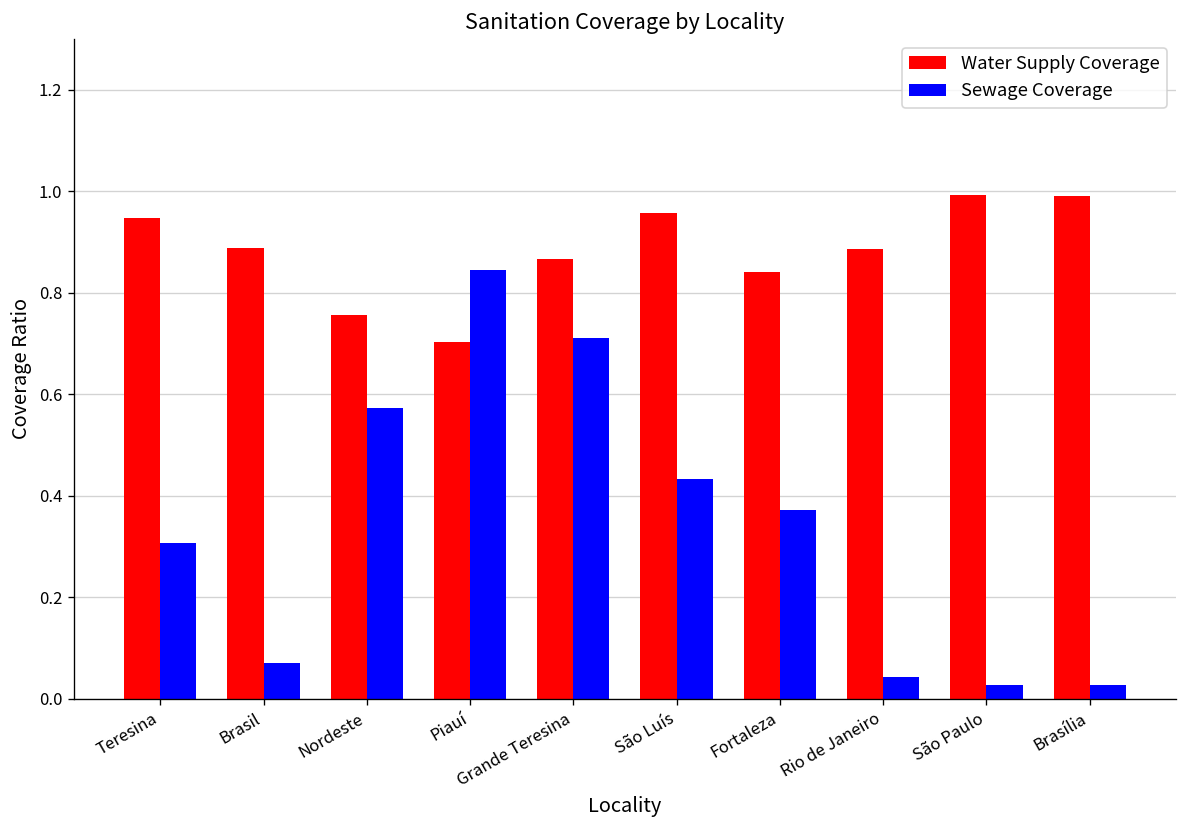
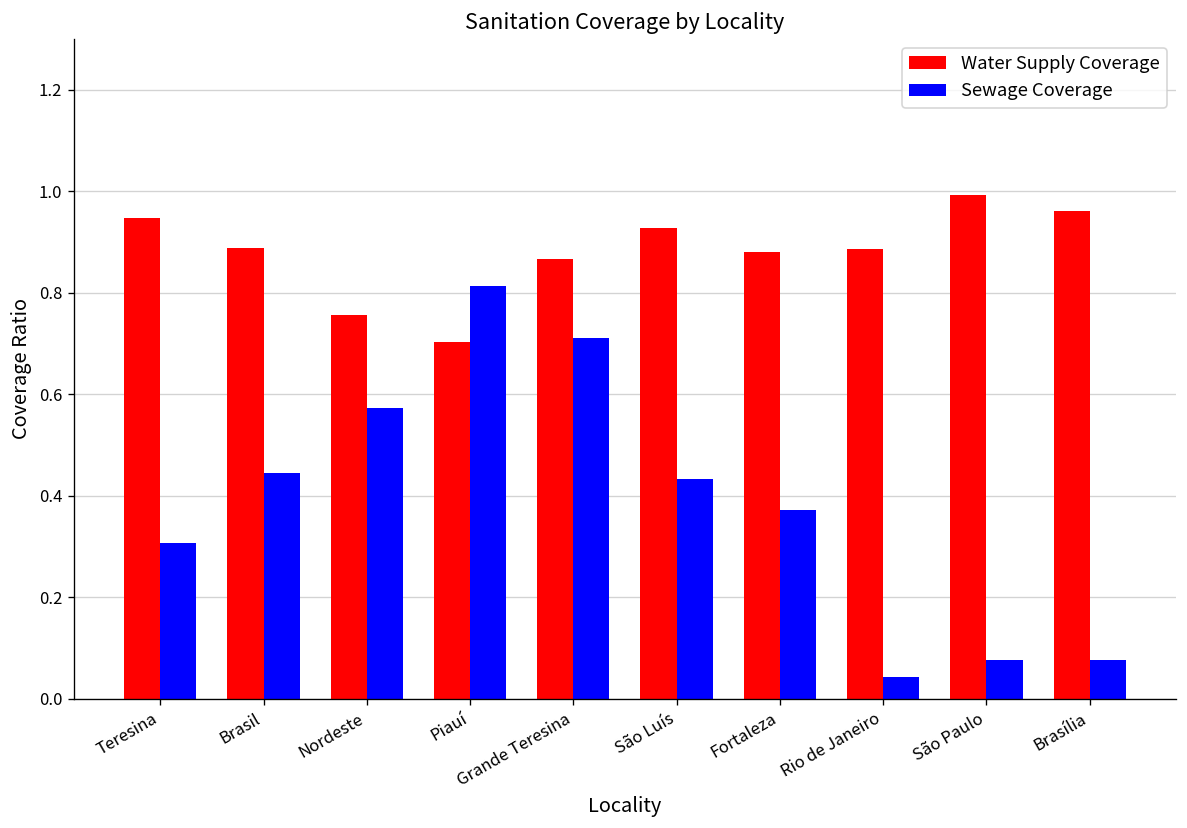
  {
    "Water Supply Coverage": {
      "Teresina": 0.95,
      "Brasil": 0.89,
      "Nordeste": 0.76,
      "Piauí": 0.70,
      "Grande Teresina": 0.87,
-     "São Luís": 0.96,
-     "Fortaleza": 0.84,
+     "São Luís": 0.93,
+     "Fortaleza": 0.88,
      "Rio de Janeiro": 0.89,
      "São Paulo": 0.99,
-     "Brasília": 0.99
+     "Brasília": 0.96
    },
    "Sewage Coverage": {
      "Teresina": 0.31,
-     "Brasil": 0.07,
+     "Brasil": 0.45,
      "Nordeste": 0.57,
-     "Piauí": 0.84,
+     "Piauí": 0.81,
      "Grande Teresina": 0.71,
      "São Luís": 0.43,
      "Fortaleza": 0.37,
      "Rio de Janeiro": 0.04,
-     "São Paulo": 0.03,
-     "Brasília": 0.03
+     "São Paulo": 0.08,
+     "Brasília": 0.08
    }
  }
